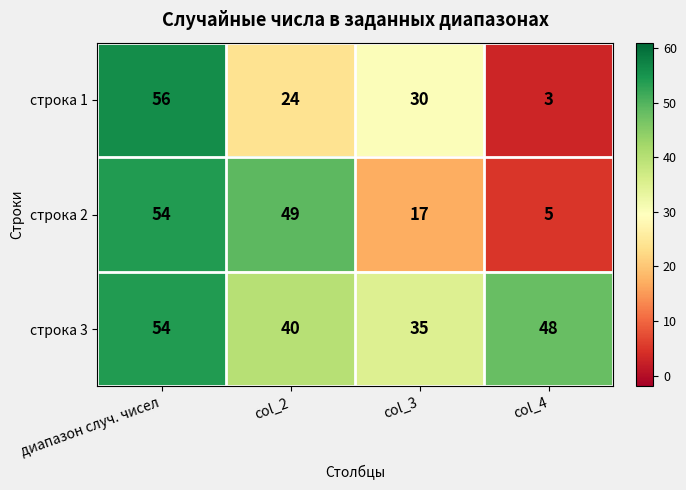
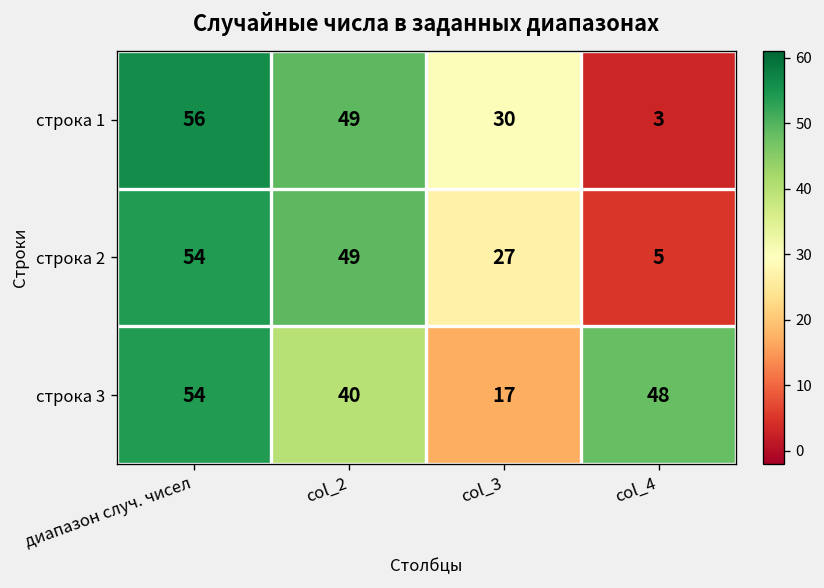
  {
    "строка 1": {
      "диапазон случ. чисел": 56,
-     "col_2": 24,
+     "col_2": 49,
      "col_3": 30,
      "col_4": 3
    },
    "строка 2": {
      "диапазон случ. чисел": 54,
      "col_2": 49,
-     "col_3": 17,
+     "col_3": 27,
      "col_4": 5
    },
    "строка 3": {
      "диапазон случ. чисел": 54,
      "col_2": 40,
-     "col_3": 35,
+     "col_3": 17,
      "col_4": 48
    }
  }
